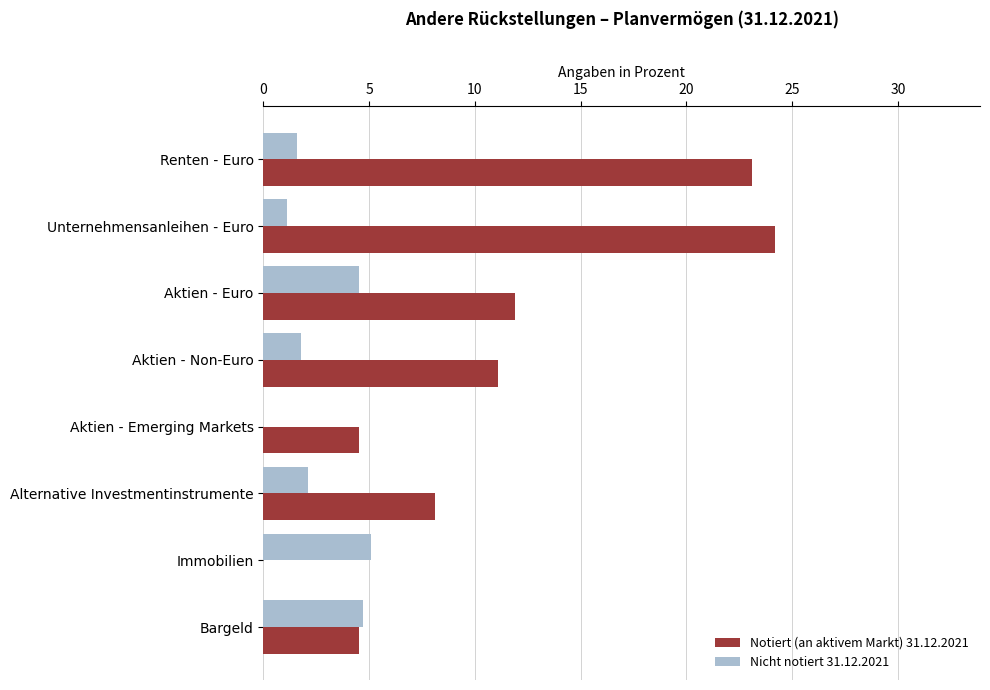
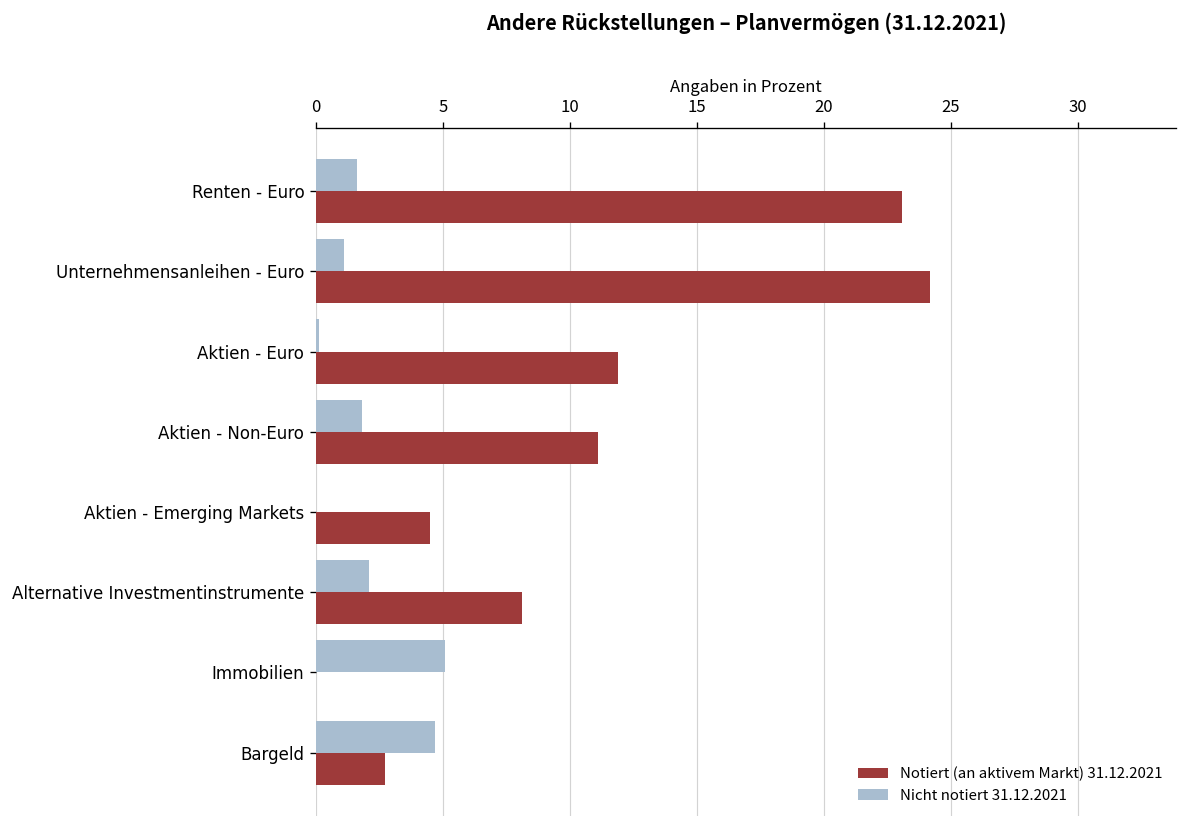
  {
    "Notiert (an aktivem Markt) 31.12.2021": {
      "Renten - Euro": 23.1,
      "Unternehmensanleihen - Euro": 24.2,
      "Aktien - Euro": 11.9,
      "Aktien - Non-Euro": 11.1,
      "Aktien - Emerging Markets": 4.5,
      "Alternative Investmentinstrumente": 8.1,
      "Immobilien": 0.0,
-     "Bargeld": 4.5
+     "Bargeld": 2.7
    },
    "Nicht notiert 31.12.2021": {
      "Renten - Euro": 1.6,
      "Unternehmensanleihen - Euro": 1.1,
-     "Aktien - Euro": 4.5,
+     "Aktien - Euro": 0.1,
      "Aktien - Non-Euro": 1.8,
      "Aktien - Emerging Markets": 0.0,
      "Alternative Investmentinstrumente": 2.1,
      "Immobilien": 5.1,
      "Bargeld": 4.7
    }
  }
